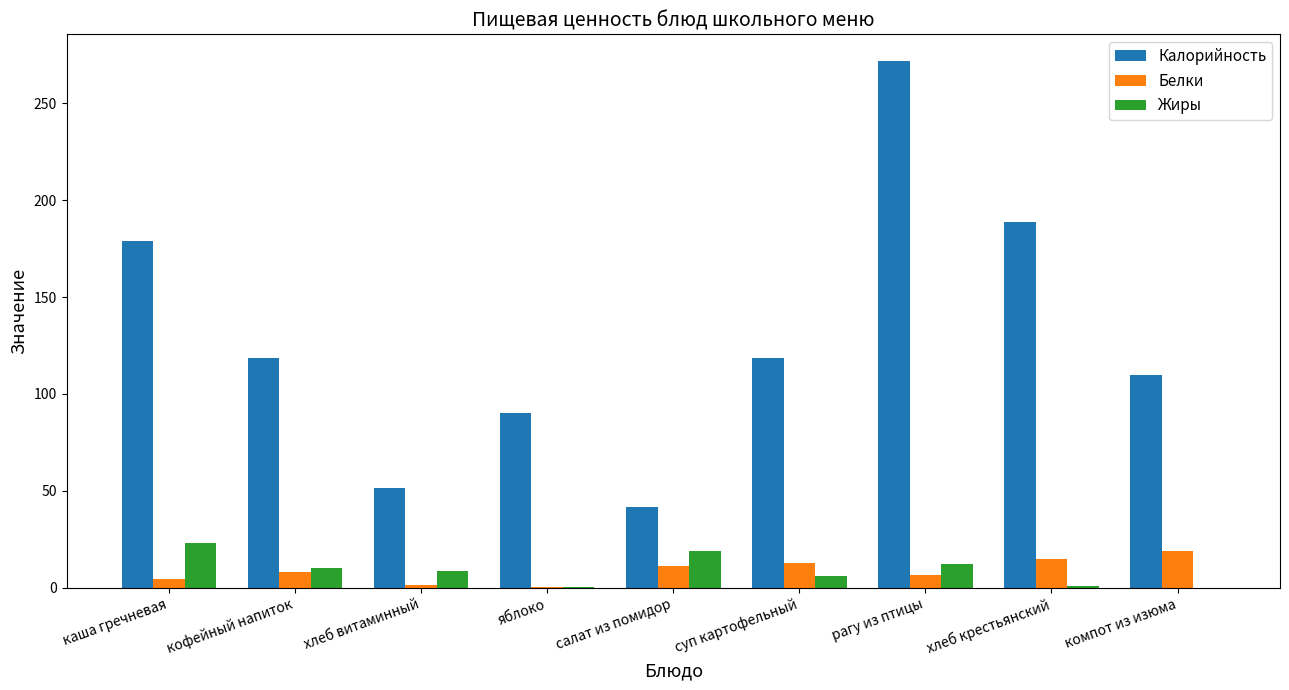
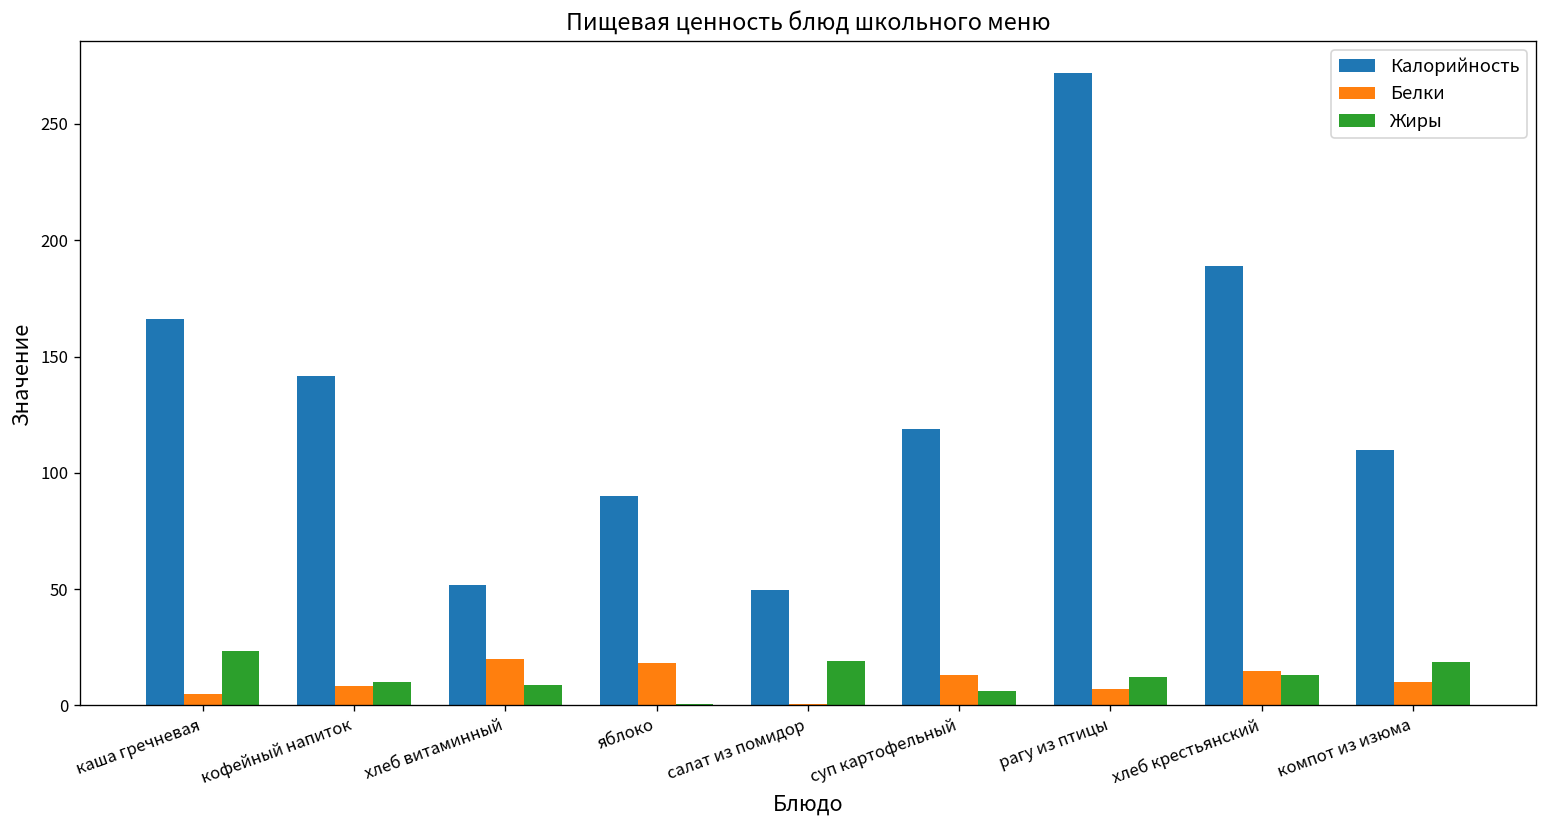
  {
    "Калорийность": {
-     "каша гречневая": 179,
-     "кофейный напиток": 119,
+     "каша гречневая": 166,
+     "кофейный напиток": 142,
      "хлеб витаминный": 52,
      "яблоко": 90,
-     "салат из помидор": 41,
+     "салат из помидор": 50,
      "суп картофельный": 119,
      "рагу из птицы": 272,
      "хлеб крестьянский": 189,
      "компот из изюма": 110
    },
    "Белки": {
      "каша гречневая": 5,
      "кофейный напиток": 8,
-     "хлеб витаминный": 2,
-     "яблоко": 0,
-     "салат из помидор": 11,
+     "хлеб витаминный": 20,
+     "яблоко": 18,
+     "салат из помидор": 1,
      "суп картофельный": 13,
      "рагу из птицы": 7,
      "хлеб крестьянский": 15,
-     "компот из изюма": 19
+     "компот из изюма": 10
    },
    "Жиры": {
      "каша гречневая": 23,
      "кофейный напиток": 10,
      "хлеб витаминный": 9,
      "салат из помидор": 19,
      "суп картофельный": 6,
      "рагу из птицы": 12,
-     "хлеб крестьянский": 1,
-     "компот из изюма": 0
+     "хлеб крестьянский": 13,
+     "компот из изюма": 19
    }
  }
